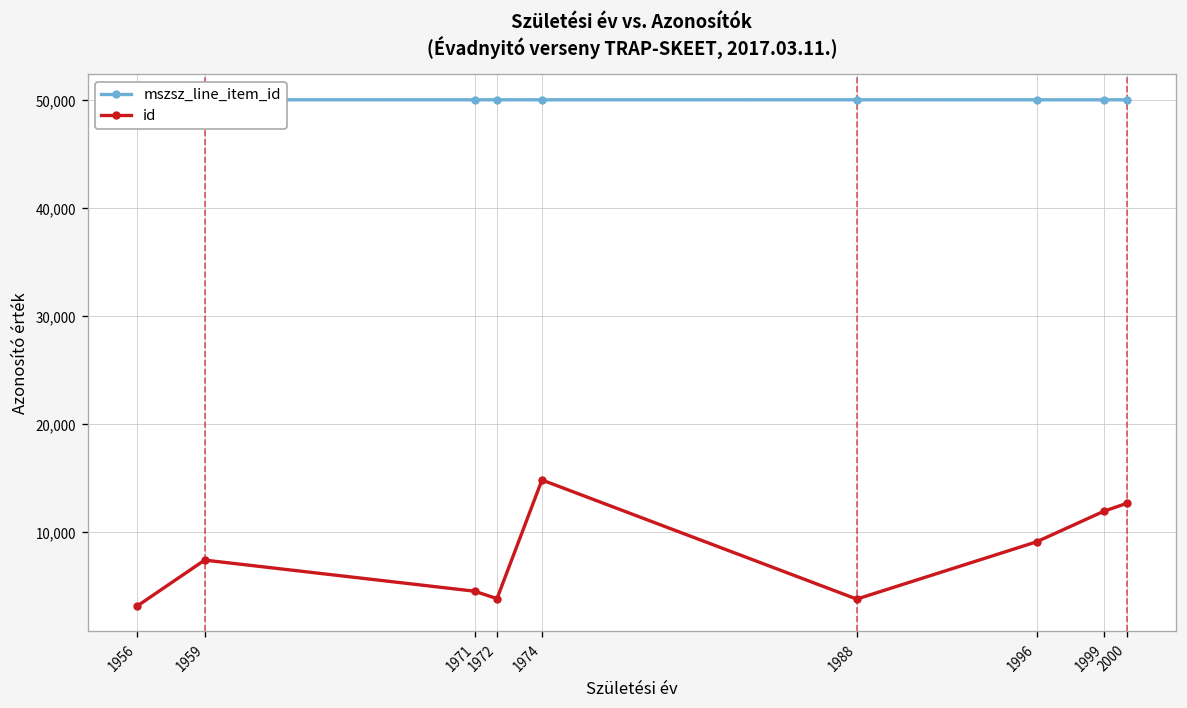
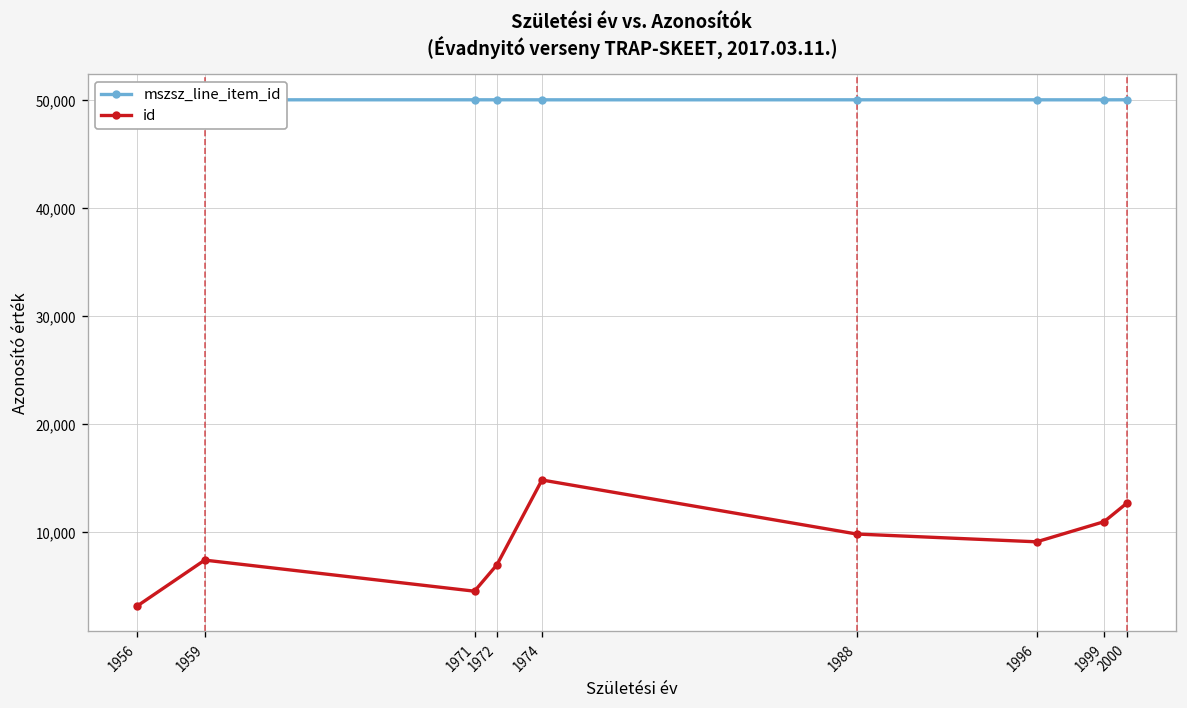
  {
    "mszsz_line_item_id": {
      "1971": "50,000",
      "1972": "50,000",
      "1974": "50,000",
      "1988": "50,000",
      "1996": "50,000",
      "1999": "50,000",
      "2000": "50,000"
    },
    "id": {
      "1956": "3,000",
      "1959": "7,000",
      "1971": "5,000",
-     "1972": "4,000",
+     "1972": "7,000",
      "1974": "15,000",
-     "1988": "4,000",
+     "1988": "10,000",
      "1996": "9,000",
-     "1999": "12,000",
+     "1999": "11,000",
      "2000": "13,000"
    }
  }
